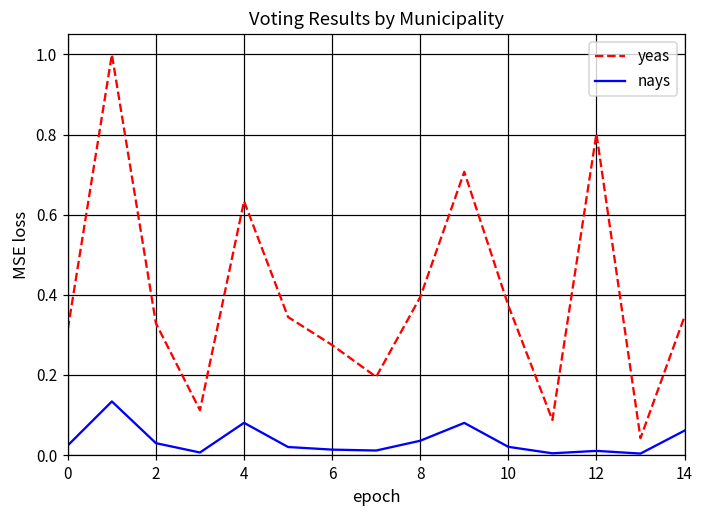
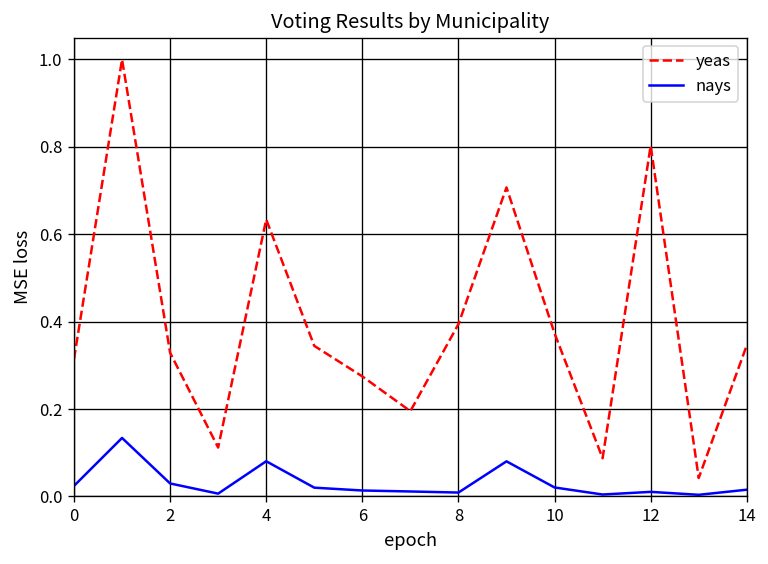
  {
    "yeas": {
      "0": 0.31,
      "2": 0.33,
      "4": 0.63,
      "6": 0.27,
      "8": 0.39,
      "10": 0.37,
      "12": 0.80,
      "14": 0.35
    },
    "nays": {
      "0": 0.02,
      "2": 0.03,
      "4": 0.08,
      "6": 0.01,
-     "8": 0.04,
+     "8": 0.01,
      "10": 0.02,
      "12": 0.01,
-     "14": 0.06
+     "14": 0.02
    }
  }
